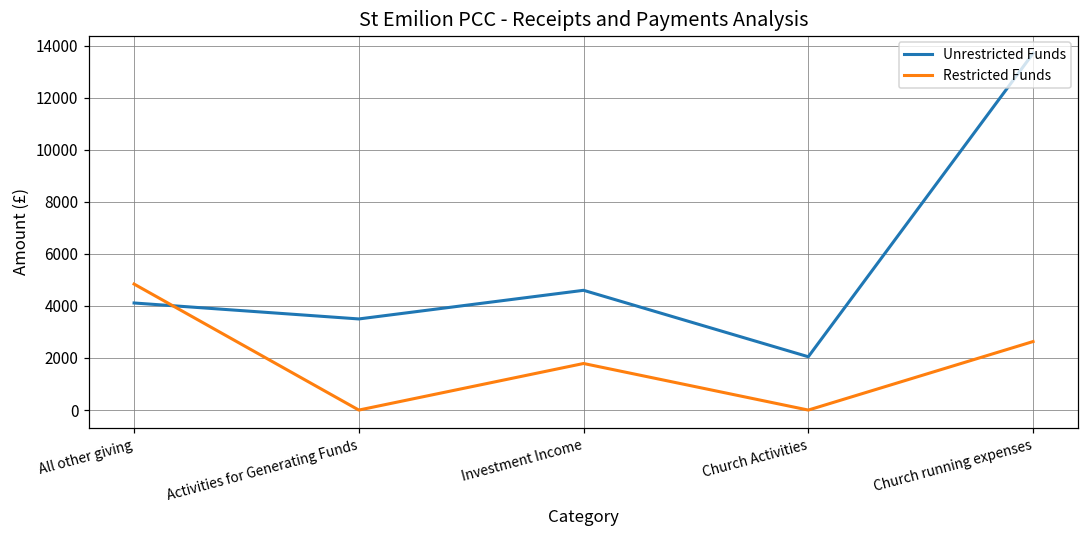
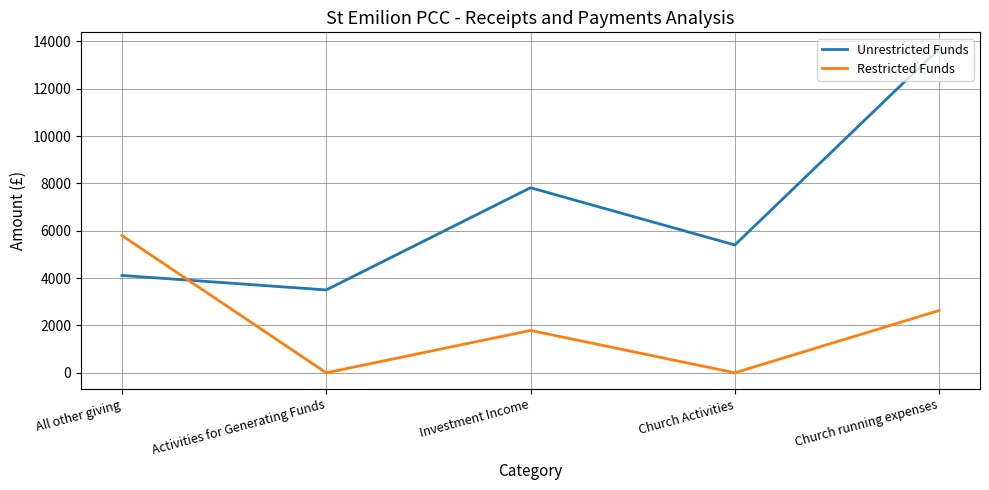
  {
    "Unrestricted Funds": {
      "All other giving": 4100,
      "Activities for Generating Funds": 3500,
-     "Investment Income": 4600,
-     "Church Activities": 2000
+     "Investment Income": 7800,
+     "Church Activities": 5400
    },
    "Restricted Funds": {
-     "All other giving": 4800,
+     "All other giving": 5800,
      "Activities for Generating Funds": 0,
      "Investment Income": 1800,
      "Church Activities": 0,
      "Church running expenses": 2600
    }
  }
